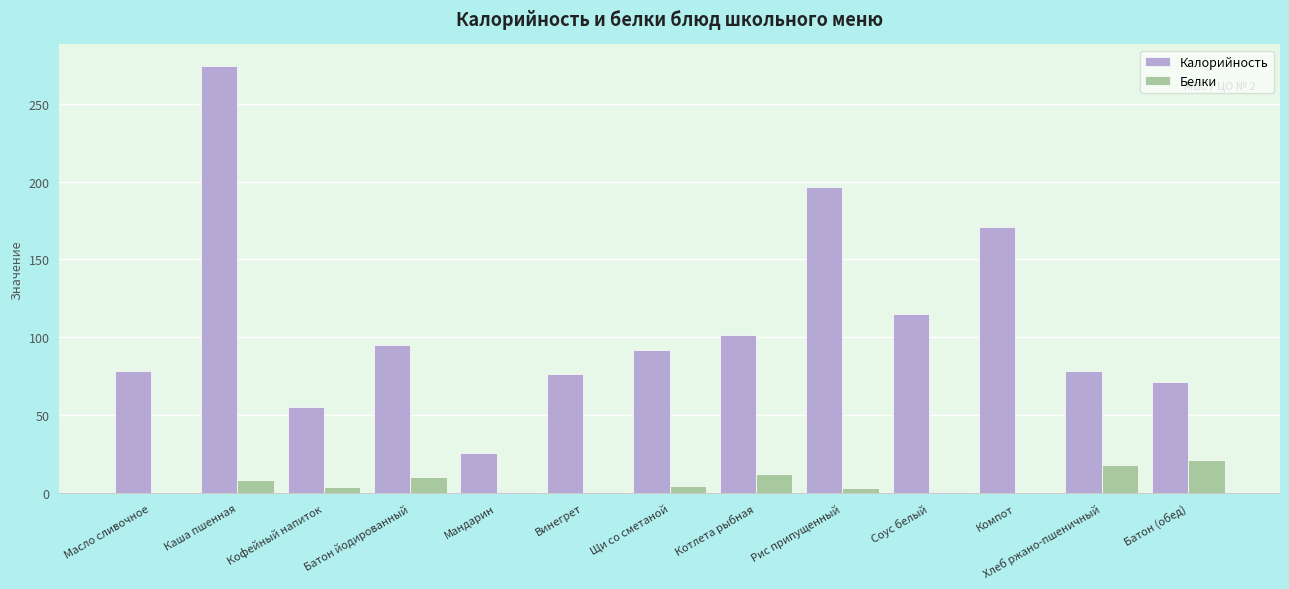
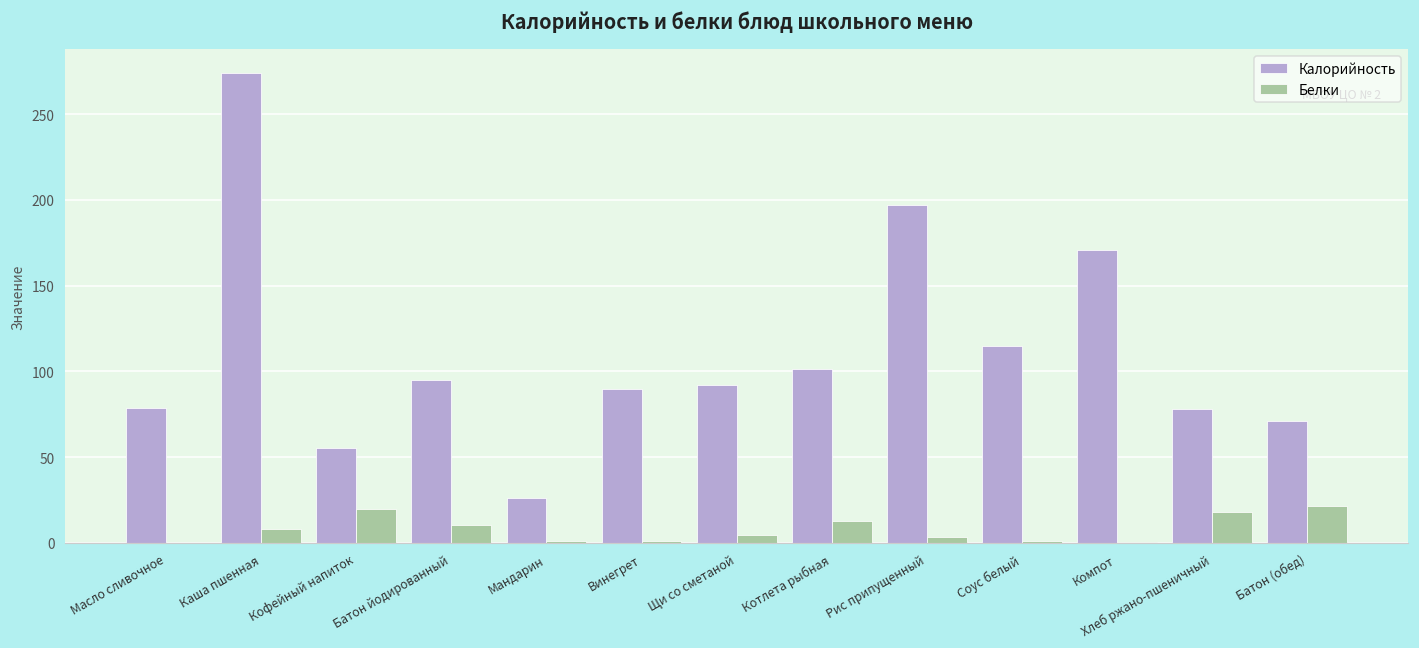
  {
    "Калорийность": {
      "Масло сливочное": 78,
      "Каша пшенная": 274,
      "Кофейный напиток": 55,
      "Батон йодированный": 95,
      "Мандарин": 26,
-     "Винегрет": 77,
+     "Винегрет": 90,
      "Щи со сметаной": 92,
      "Котлета рыбная": 101,
      "Рис припущенный": 197,
      "Соус белый": 115,
      "Компот": 171,
      "Хлеб ржано-пшеничный": 78,
      "Батон (обед)": 71
    },
    "Белки": {
      "Каша пшенная": 8,
-     "Кофейный напиток": 4,
+     "Кофейный напиток": 20,
      "Батон йодированный": 10,
      "Щи со сметаной": 5,
      "Котлета рыбная": 13,
      "Рис припущенный": 4,
      "Хлеб ржано-пшеничный": 18,
      "Батон (обед)": 21
    }
  }
